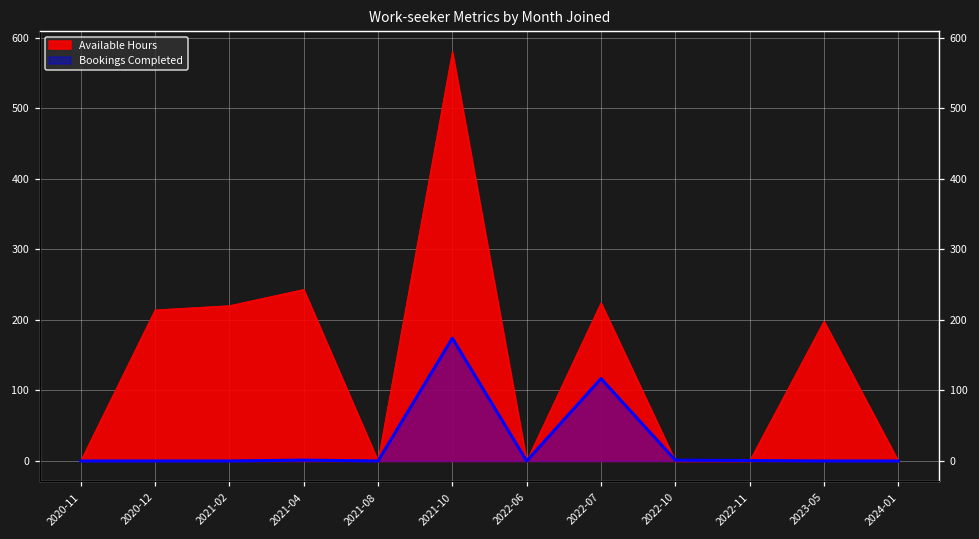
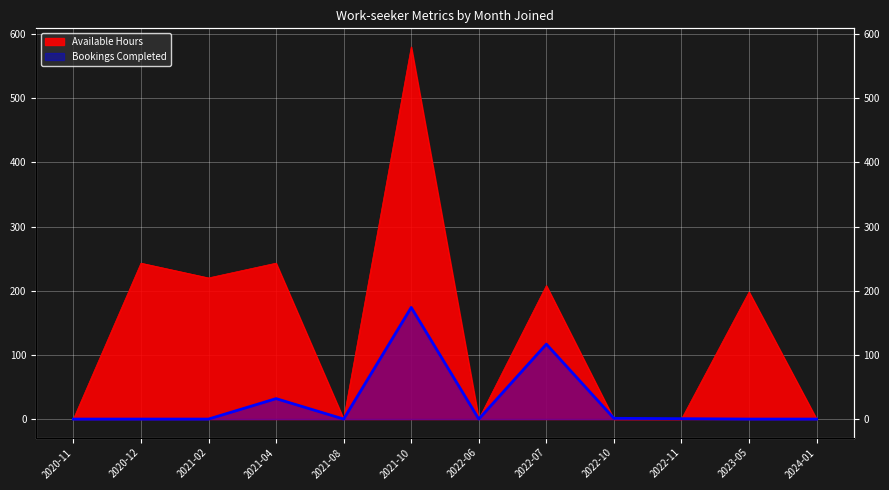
  {
    "Available Hours": {
-     "2020-12": 210,
+     "2020-12": 240,
      "2021-02": 220,
      "2021-04": 240,
      "2021-10": 580,
-     "2022-07": 220,
+     "2022-07": 210,
      "2023-05": 200
    },
    "Bookings Completed": {
      "2020-12": 0,
      "2021-02": 0,
-     "2021-04": 0,
+     "2021-04": 30,
      "2021-10": 170,
      "2022-07": 120,
      "2023-05": 0
    }
  }
